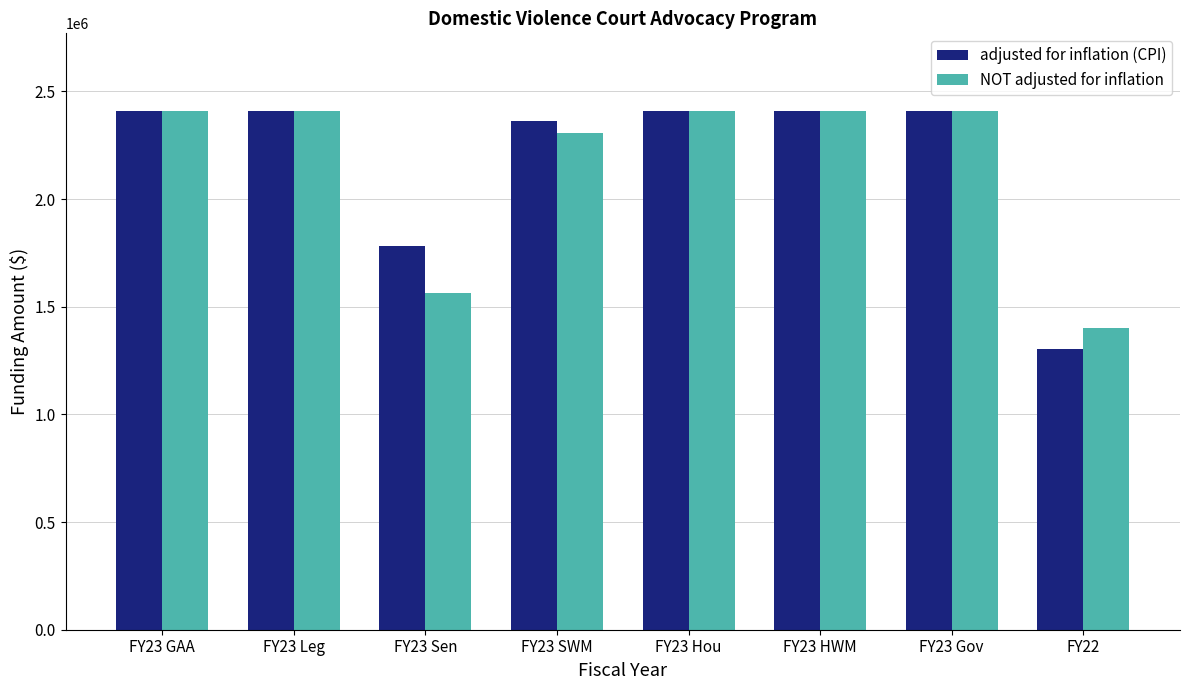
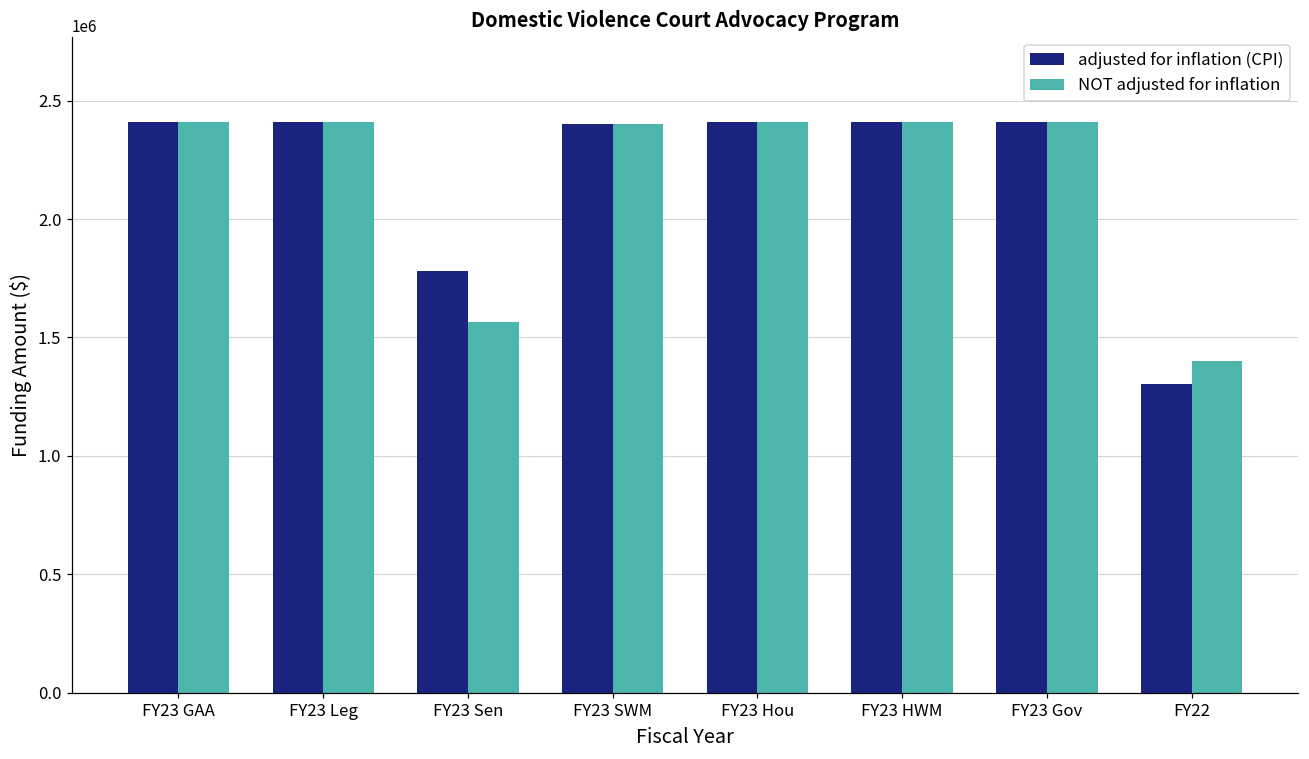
  {
    "adjusted for inflation (CPI)": {
      "FY23 GAA": 2410000,
      "FY23 Leg": 2410000,
      "FY23 Sen": 1780000,
-     "FY23 SWM": 2360000,
+     "FY23 SWM": 2400000,
      "FY23 Hou": 2410000,
      "FY23 HWM": 2410000,
      "FY23 Gov": 2410000,
      "FY22": 1310000
    },
    "NOT adjusted for inflation": {
      "FY23 GAA": 2410000,
      "FY23 Leg": 2410000,
      "FY23 Sen": 1560000,
-     "FY23 SWM": 2310000,
+     "FY23 SWM": 2400000,
      "FY23 Hou": 2410000,
      "FY23 HWM": 2410000,
      "FY23 Gov": 2410000,
      "FY22": 1400000
    }
  }
